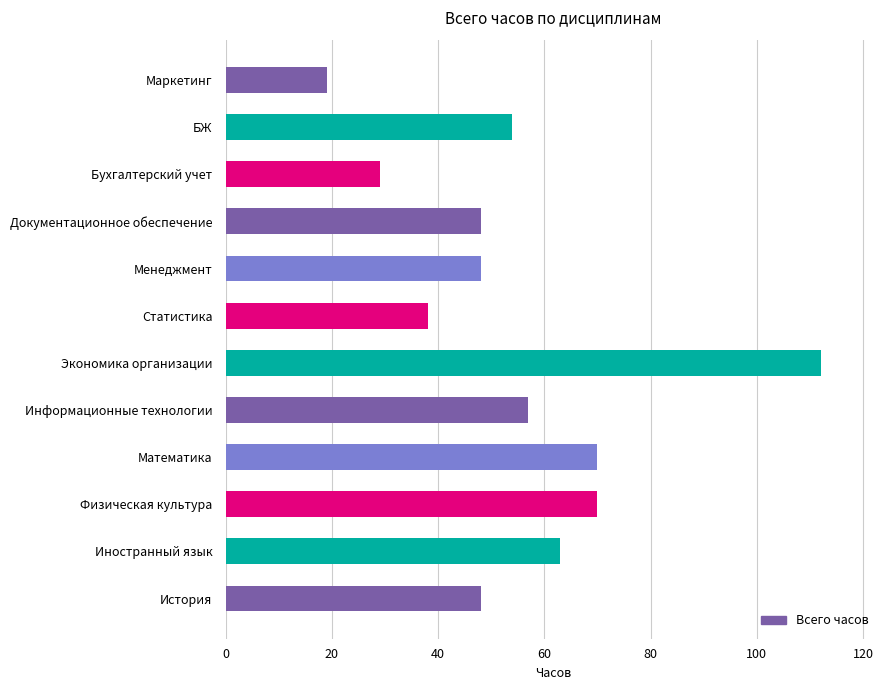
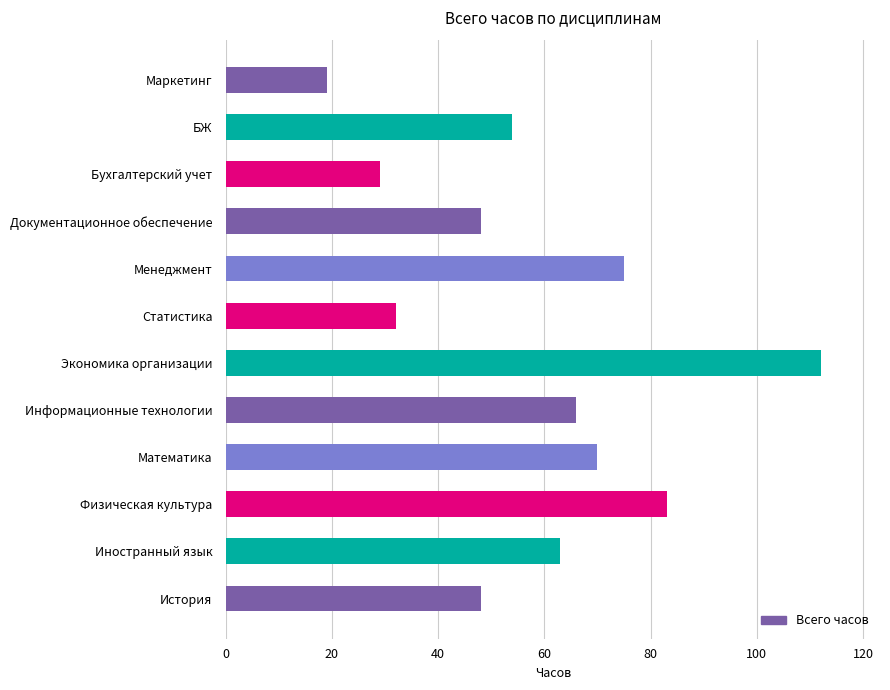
  {
    "Маркетинг": 19,
    "БЖ": 54,
    "Бухгалтерский учет": 29,
    "Документационное обеспечение": 48,
-   "Менеджмент": 48,
-   "Статистика": 38,
+   "Менеджмент": 75,
+   "Статистика": 32,
    "Экономика организации": 112,
-   "Информационные технологии": 57,
+   "Информационные технологии": 66,
    "Математика": 70,
-   "Физическая культура": 70,
+   "Физическая культура": 83,
    "Иностранный язык": 63,
    "История": 48
  }
